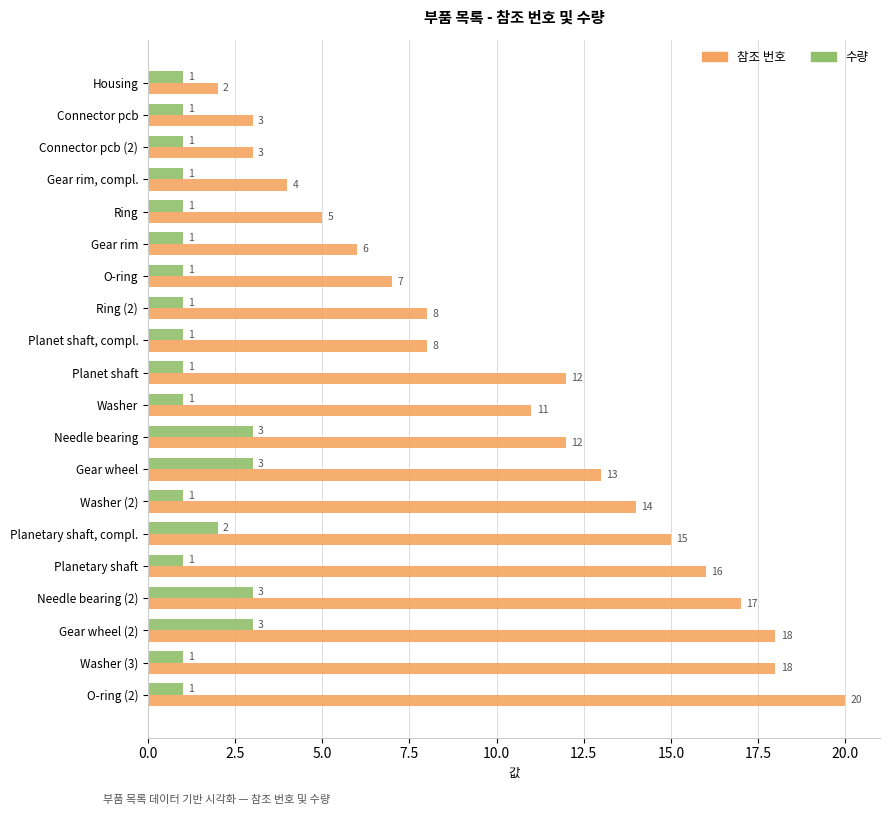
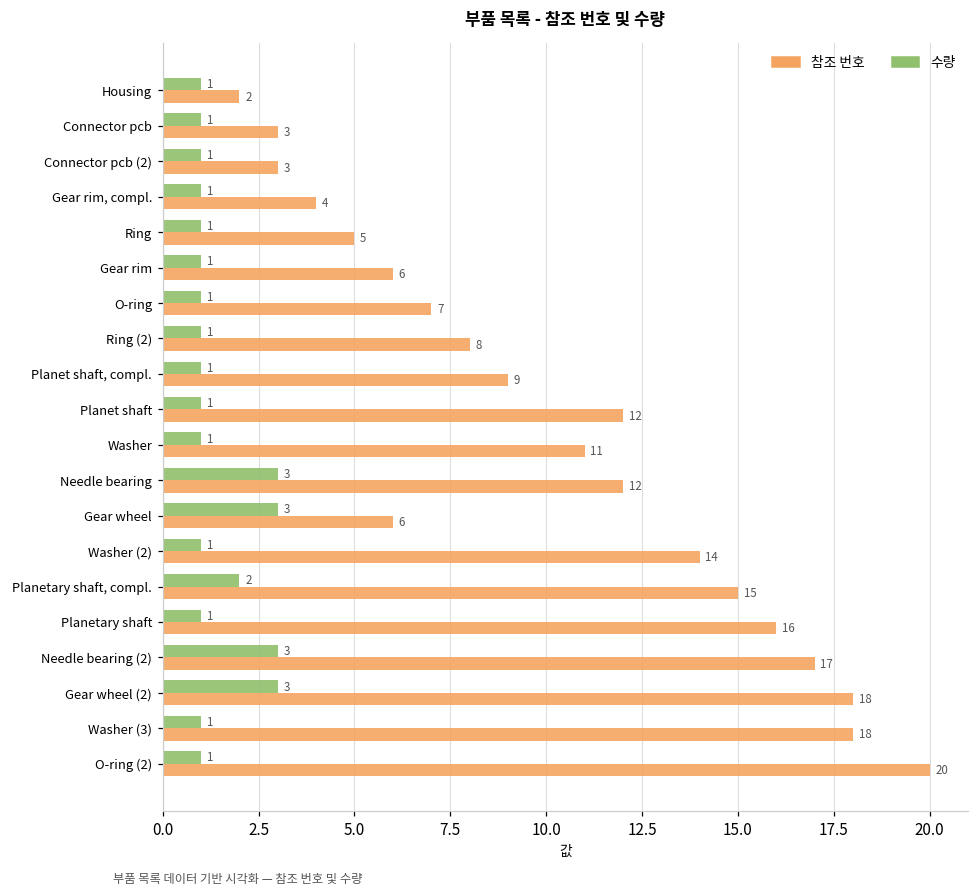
  {
    "참조 번호": {
      "Housing": 2,
      "Connector pcb": 3,
      "Connector pcb (2)": 3,
      "Gear rim, compl.": 4,
      "Ring": 5,
      "Gear rim": 6,
      "O-ring": 7,
      "Ring (2)": 8,
-     "Planet shaft, compl.": 8,
+     "Planet shaft, compl.": 9,
      "Planet shaft": 12,
      "Washer": 11,
      "Needle bearing": 12,
-     "Gear wheel": 13,
+     "Gear wheel": 6,
      "Washer (2)": 14,
      "Planetary shaft, compl.": 15,
      "Planetary shaft": 16,
      "Needle bearing (2)": 17,
      "Gear wheel (2)": 18,
      "Washer (3)": 18,
      "O-ring (2)": 20
    },
    "수량": {
      "Housing": 1,
      "Connector pcb": 1,
      "Connector pcb (2)": 1,
      "Gear rim, compl.": 1,
      "Ring": 1,
      "Gear rim": 1,
      "O-ring": 1,
      "Ring (2)": 1,
      "Planet shaft, compl.": 1,
      "Planet shaft": 1,
      "Washer": 1,
      "Needle bearing": 3,
      "Gear wheel": 3,
      "Washer (2)": 1,
      "Planetary shaft, compl.": 2,
      "Planetary shaft": 1,
      "Needle bearing (2)": 3,
      "Gear wheel (2)": 3,
      "Washer (3)": 1,
      "O-ring (2)": 1
    }
  }
